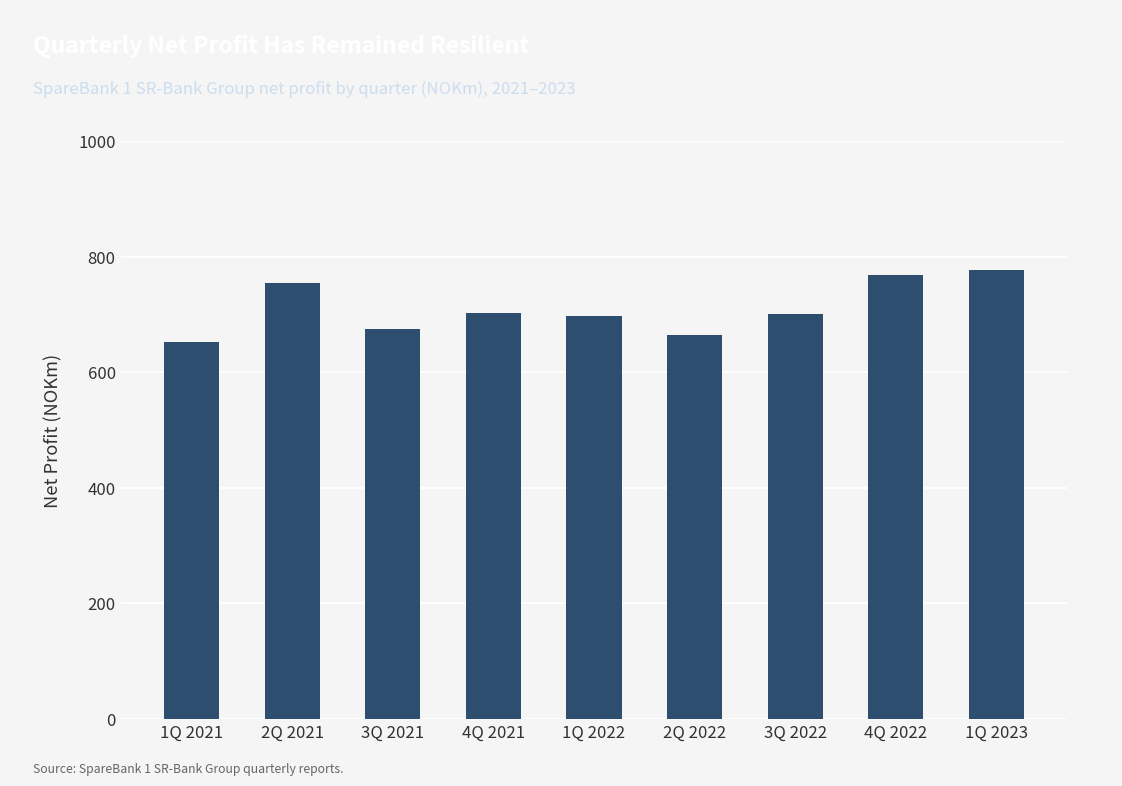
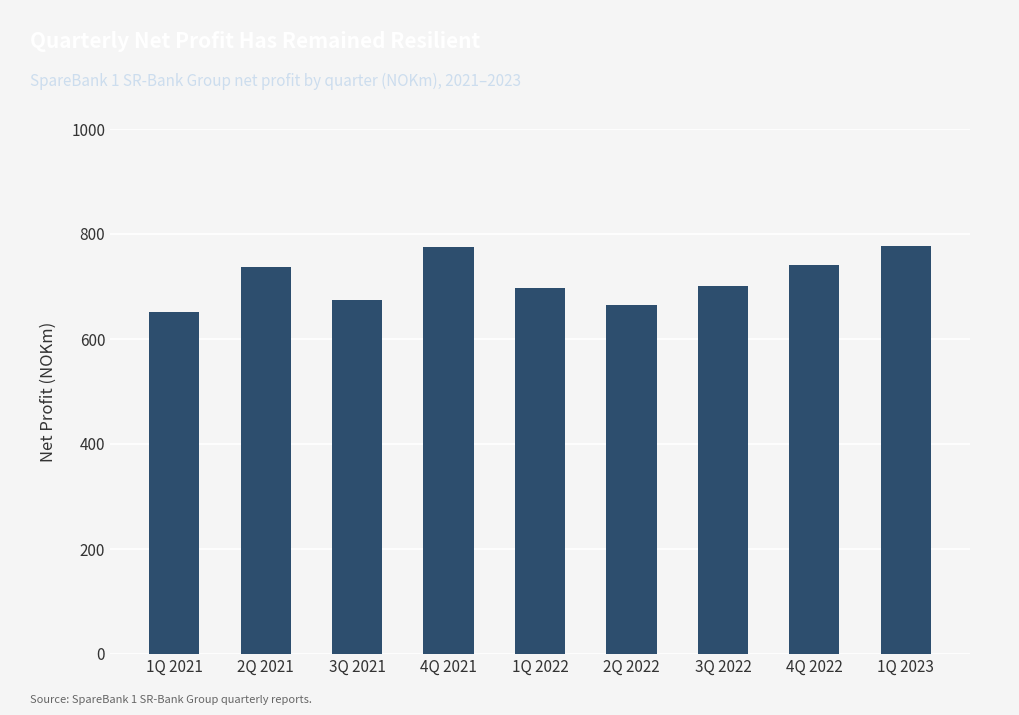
  {
    "1Q 2021": 650,
-   "2Q 2021": 760,
+   "2Q 2021": 740,
    "3Q 2021": 680,
-   "4Q 2021": 700,
+   "4Q 2021": 780,
    "1Q 2022": 700,
    "2Q 2022": 660,
    "3Q 2022": 700,
-   "4Q 2022": 770,
+   "4Q 2022": 740,
    "1Q 2023": 780
  }
